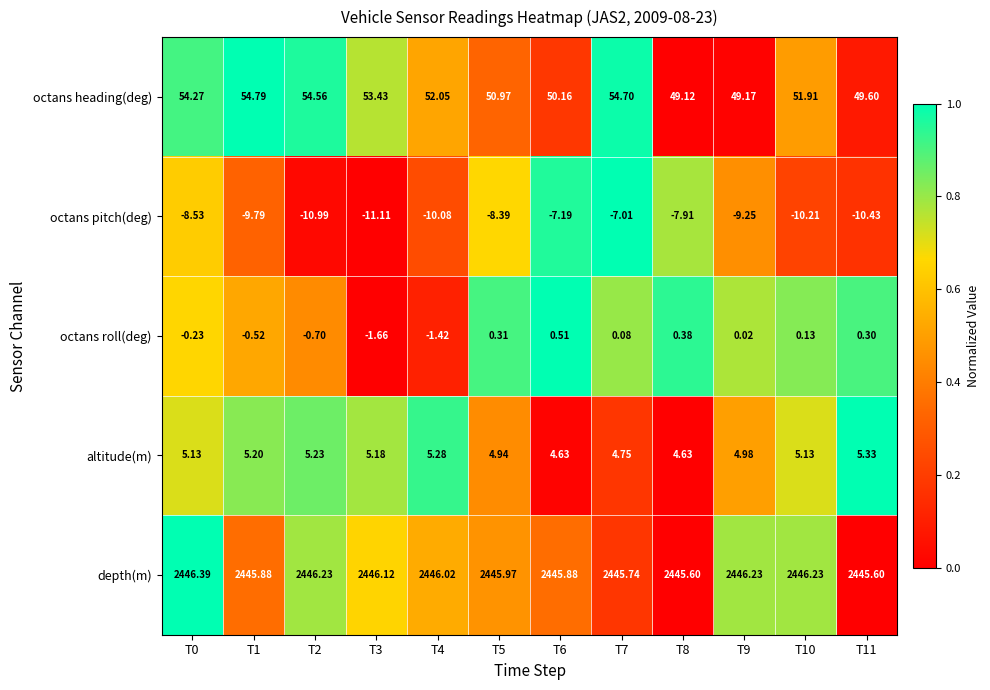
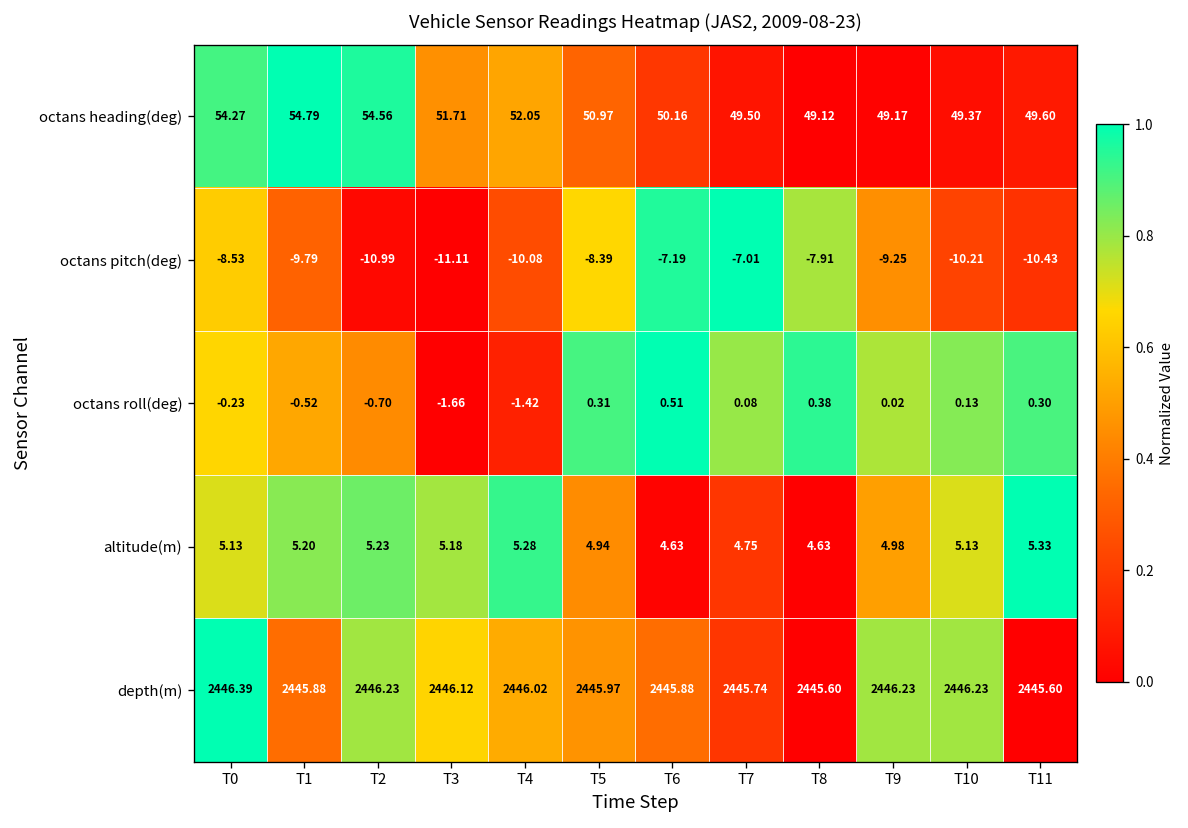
  {
    "octans heading(deg)": {
      "T0": 54.27,
      "T1": 54.79,
      "T2": 54.56,
-     "T3": 53.43,
+     "T3": 51.71,
      "T4": 52.05,
      "T5": 50.97,
      "T6": 50.16,
-     "T7": 54.70,
+     "T7": 49.50,
      "T8": 49.12,
      "T9": 49.17,
-     "T10": 51.91,
+     "T10": 49.37,
      "T11": 49.60
    },
    "octans pitch(deg)": {
      "T0": -8.53,
      "T1": -9.79,
      "T2": -10.99,
      "T3": -11.11,
      "T4": -10.08,
      "T5": -8.39,
      "T6": -7.19,
      "T7": -7.01,
      "T8": -7.91,
      "T9": -9.25,
      "T10": -10.21,
      "T11": -10.43
    },
    "octans roll(deg)": {
      "T0": -0.23,
      "T1": -0.52,
      "T2": -0.70,
      "T3": -1.66,
      "T4": -1.42,
      "T5": 0.31,
      "T6": 0.51,
      "T7": 0.08,
      "T8": 0.38,
      "T9": 0.02,
      "T10": 0.13,
      "T11": 0.30
    },
    "altitude(m)": {
      "T0": 5.13,
      "T1": 5.20,
      "T2": 5.23,
      "T3": 5.18,
      "T4": 5.28,
      "T5": 4.94,
      "T6": 4.63,
      "T7": 4.75,
      "T8": 4.63,
      "T9": 4.98,
      "T10": 5.13,
      "T11": 5.33
    },
    "depth(m)": {
      "T0": 2446.39,
      "T1": 2445.88,
      "T2": 2446.23,
      "T3": 2446.12,
      "T4": 2446.02,
      "T5": 2445.97,
      "T6": 2445.88,
      "T7": 2445.74,
      "T8": 2445.60,
      "T9": 2446.23,
      "T10": 2446.23,
      "T11": 2445.60
    }
  }
